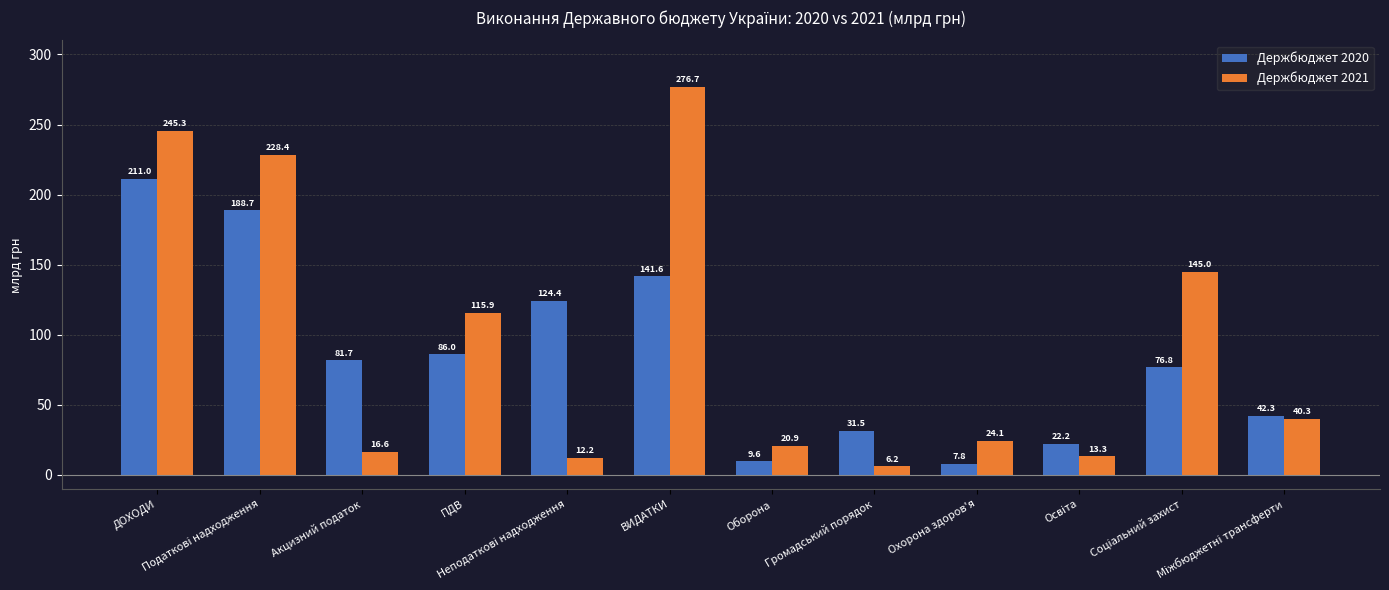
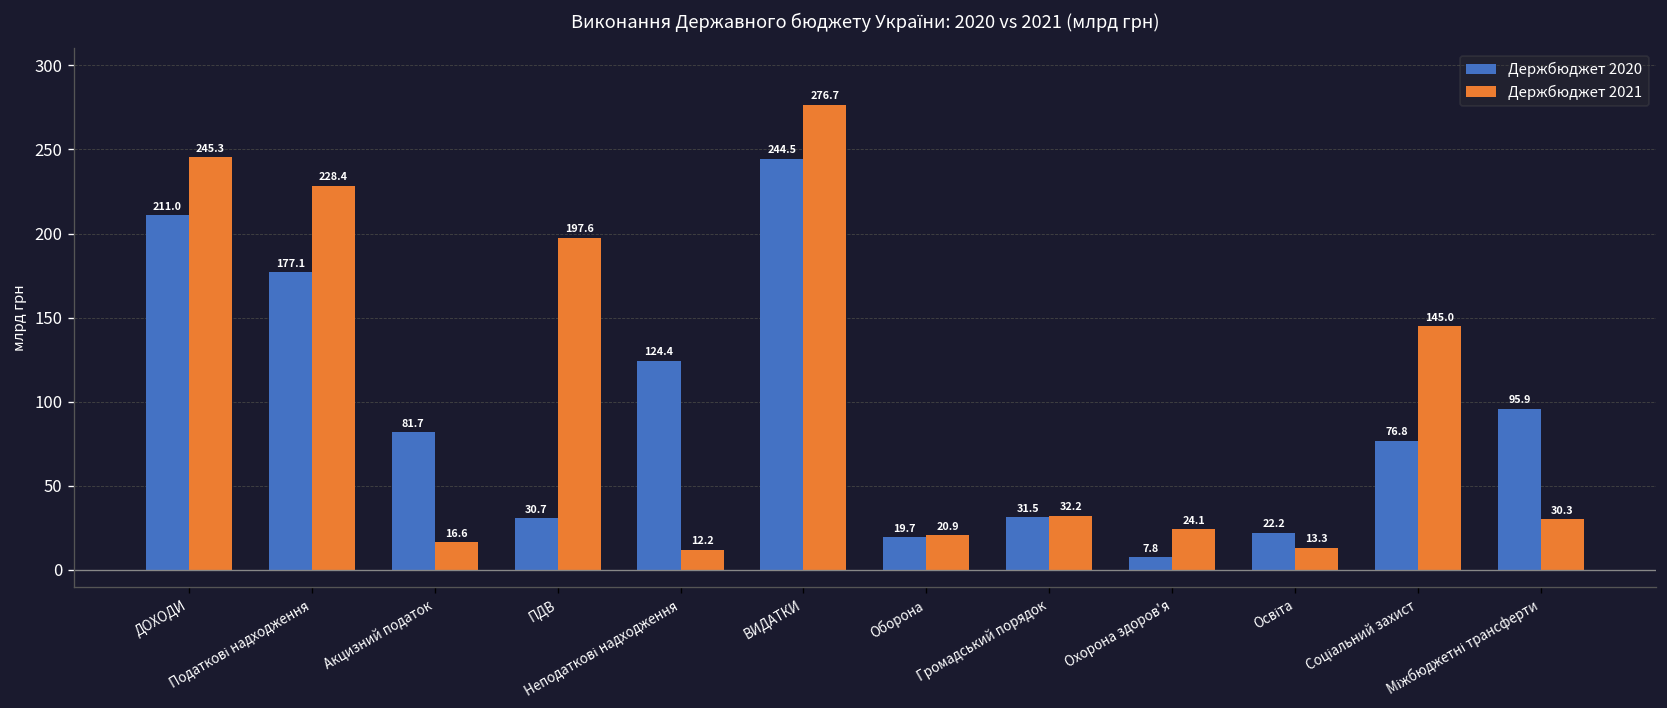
  {
    "Держбюджет 2020": {
      "ДОХОДИ": 211.0,
-     "Податкові надходження": 188.7,
+     "Податкові надходження": 177.1,
      "Акцизний податок": 81.7,
-     "ПДВ": 86.0,
+     "ПДВ": 30.7,
      "Неподаткові надходження": 124.4,
-     "ВИДАТКИ": 141.6,
-     "Оборона": 9.6,
+     "ВИДАТКИ": 244.5,
+     "Оборона": 19.7,
      "Громадський порядок": 31.5,
      "Охорона здоров'я": 7.8,
      "Освіта": 22.2,
      "Соціальний захист": 76.8,
-     "Міжбюджетні трансферти": 42.3
+     "Міжбюджетні трансферти": 95.9
    },
    "Держбюджет 2021": {
      "ДОХОДИ": 245.3,
      "Податкові надходження": 228.4,
      "Акцизний податок": 16.6,
-     "ПДВ": 115.9,
+     "ПДВ": 197.6,
      "Неподаткові надходження": 12.2,
      "ВИДАТКИ": 276.7,
      "Оборона": 20.9,
-     "Громадський порядок": 6.2,
+     "Громадський порядок": 32.2,
      "Охорона здоров'я": 24.1,
      "Освіта": 13.3,
      "Соціальний захист": 145.0,
-     "Міжбюджетні трансферти": 40.3
+     "Міжбюджетні трансферти": 30.3
    }
  }
